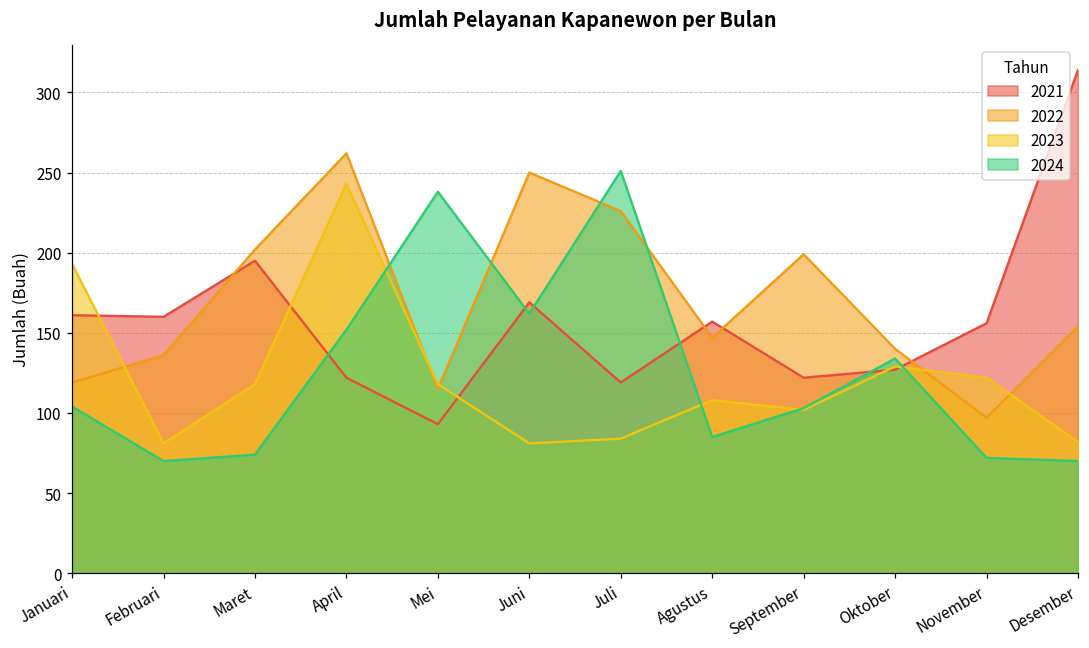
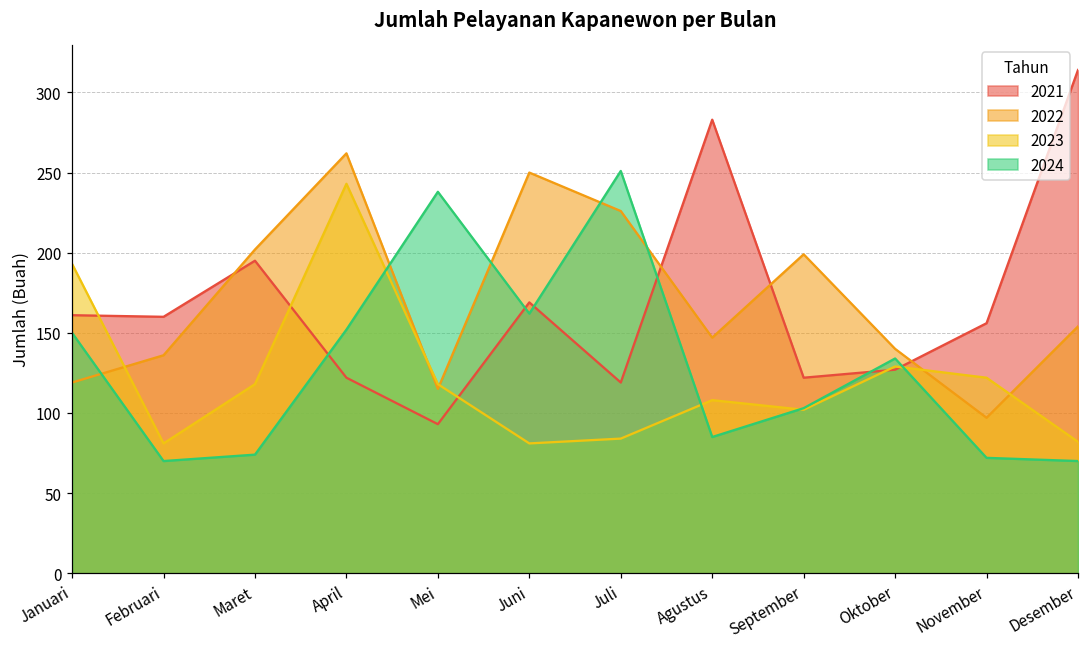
  {
    "2021": {
      "Januari": 161,
      "Februari": 160,
      "Maret": 195,
      "April": 122,
      "Mei": 93,
      "Juni": 169,
      "Juli": 119,
-     "Agustus": 157,
+     "Agustus": 283,
      "September": 122,
      "Oktober": 127,
      "November": 156,
      "Desember": 314
    },
    "2024": {
-     "Januari": 104,
+     "Januari": 150,
      "Februari": 70,
      "Maret": 74,
      "April": 152,
      "Mei": 238,
      "Juni": 162,
      "Juli": 251,
      "Agustus": 85,
      "Oktober": 134,
      "November": 72,
      "Desember": 70
    }
  }
